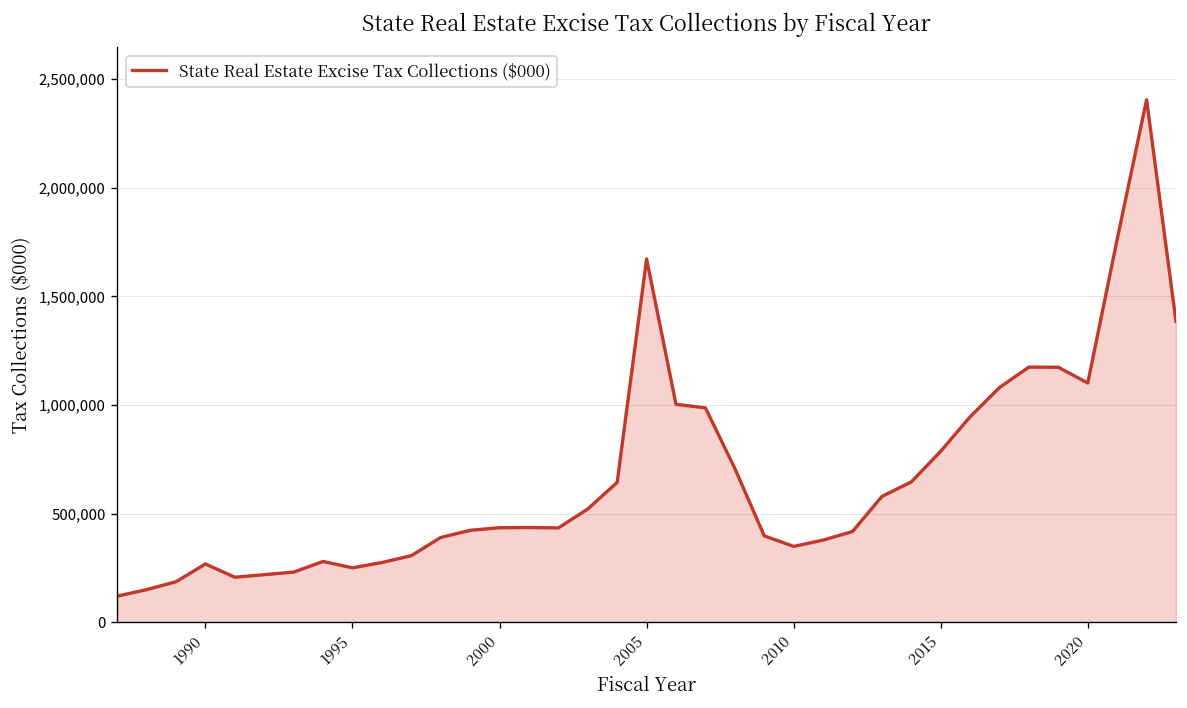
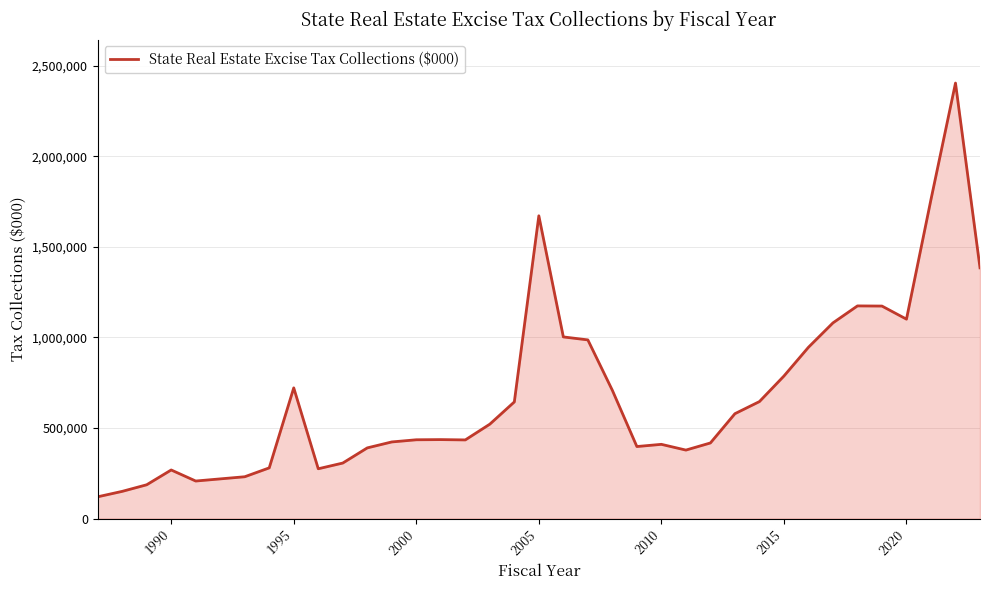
  {
    "1990": "270,000",
-   "1995": "250,000",
+   "1995": "720,000",
    "2000": "430,000",
    "2005": "1,670,000",
-   "2010": "350,000",
+   "2010": "410,000",
    "2015": "790,000",
    "2020": "1,100,000"
  }
